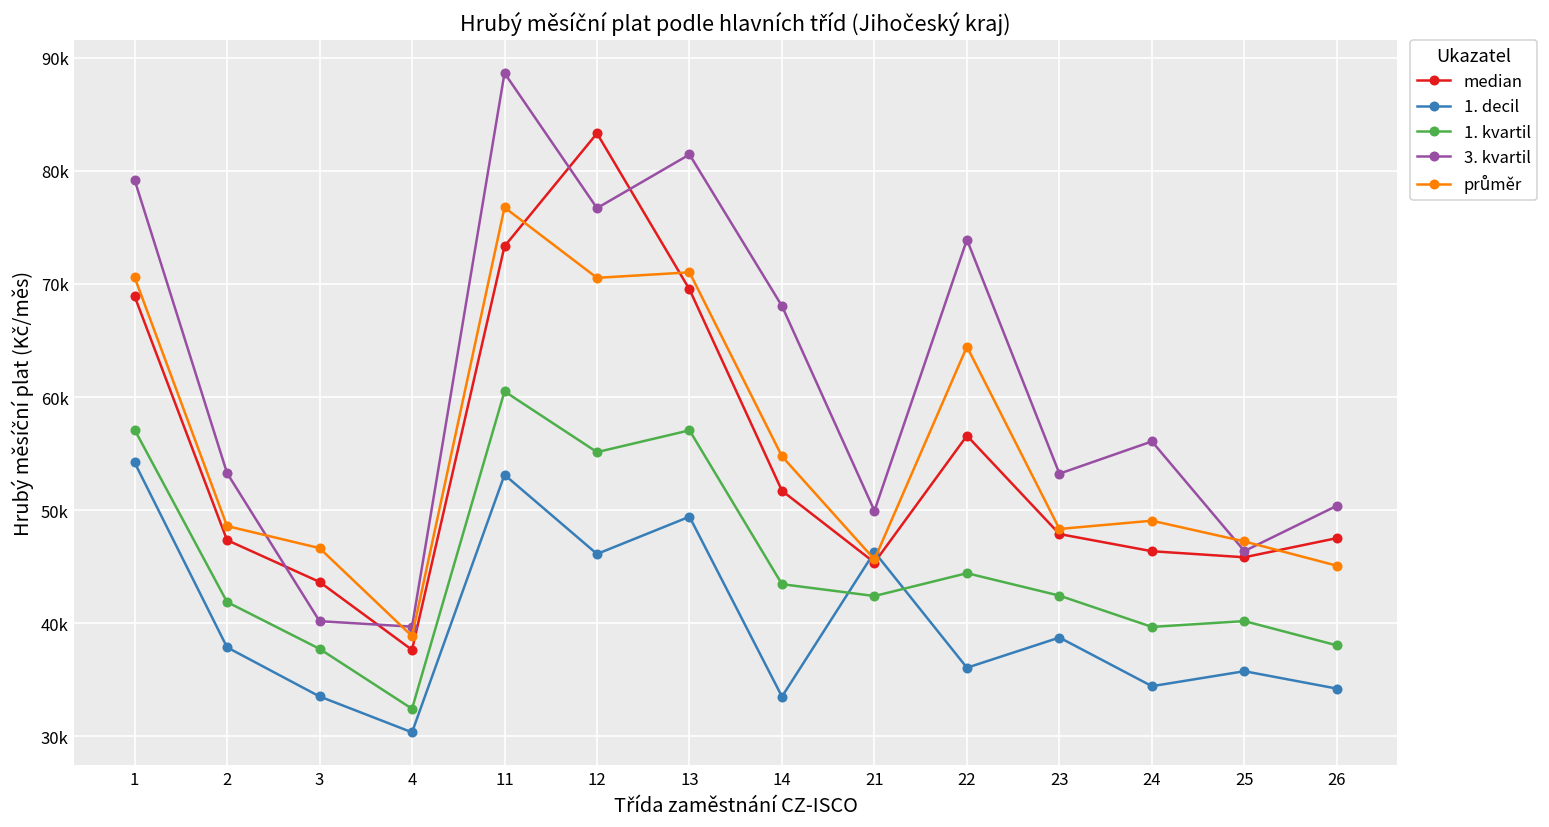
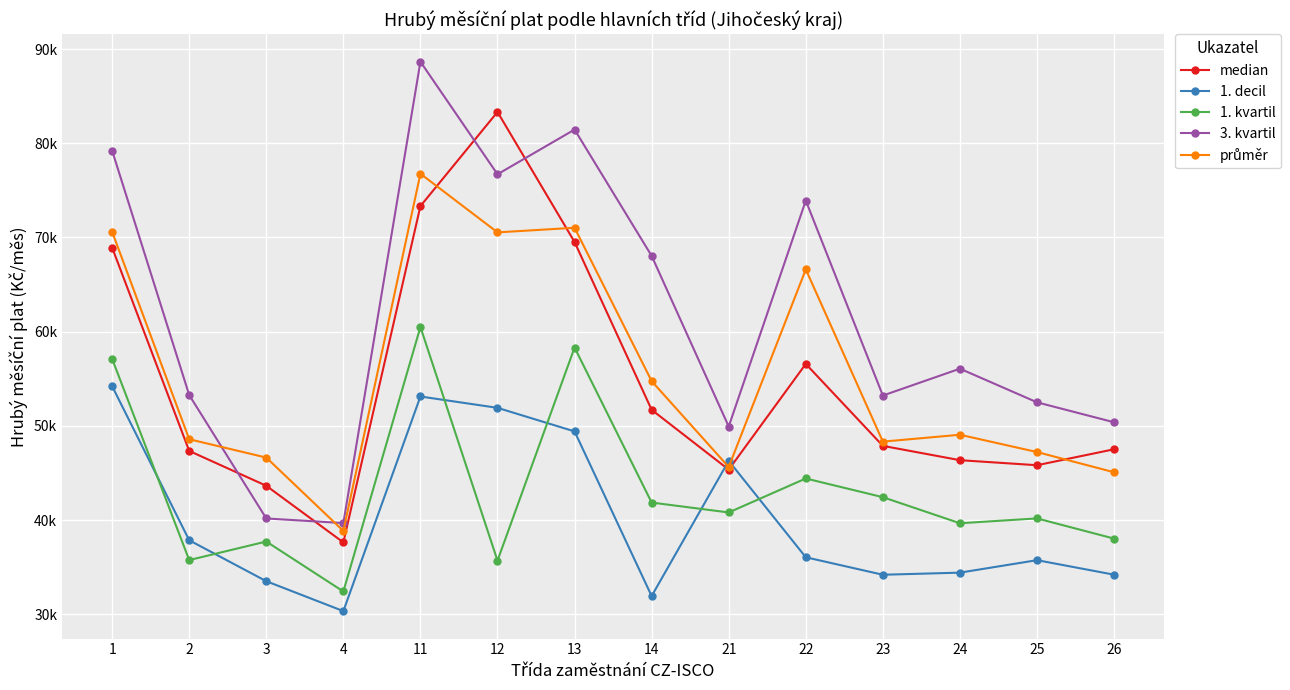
  {
    "median": {
      "1": 69000,
      "2": 47000,
      "3": 44000,
      "4": 38000,
      "11": 73000,
      "12": 83000,
      "13": 70000,
      "14": 52000,
      "21": 45000,
      "22": 57000,
      "23": 48000,
      "24": 46000,
      "25": 46000,
      "26": 48000
    },
    "1. decil": {
      "1": 54000,
      "2": 38000,
      "3": 34000,
      "4": 30000,
      "11": 53000,
-     "12": 46000,
+     "12": 52000,
      "13": 49000,
-     "14": 34000,
+     "14": 32000,
      "21": 46000,
      "22": 36000,
-     "23": 39000,
+     "23": 34000,
      "24": 34000,
      "25": 36000,
      "26": 34000
    },
    "1. kvartil": {
      "1": 57000,
-     "2": 42000,
+     "2": 36000,
      "3": 38000,
      "4": 32000,
      "11": 61000,
-     "12": 55000,
-     "13": 57000,
-     "14": 43000,
-     "21": 42000,
+     "12": 36000,
+     "13": 58000,
+     "14": 42000,
+     "21": 41000,
      "22": 44000,
      "23": 42000,
      "24": 40000,
      "25": 40000,
      "26": 38000
    },
    "3. kvartil": {
      "1": 79000,
      "2": 53000,
      "3": 40000,
      "4": 40000,
      "11": 89000,
      "12": 77000,
      "13": 81000,
      "14": 68000,
      "21": 50000,
      "22": 74000,
      "23": 53000,
      "24": 56000,
-     "25": 46000,
+     "25": 53000,
      "26": 50000
    },
    "průměr": {
      "1": 71000,
      "2": 49000,
      "3": 47000,
      "4": 39000,
      "11": 77000,
      "12": 71000,
      "13": 71000,
      "14": 55000,
      "21": 46000,
-     "22": 64000,
+     "22": 67000,
      "23": 48000,
      "24": 49000,
      "25": 47000,
      "26": 45000
    }
  }
